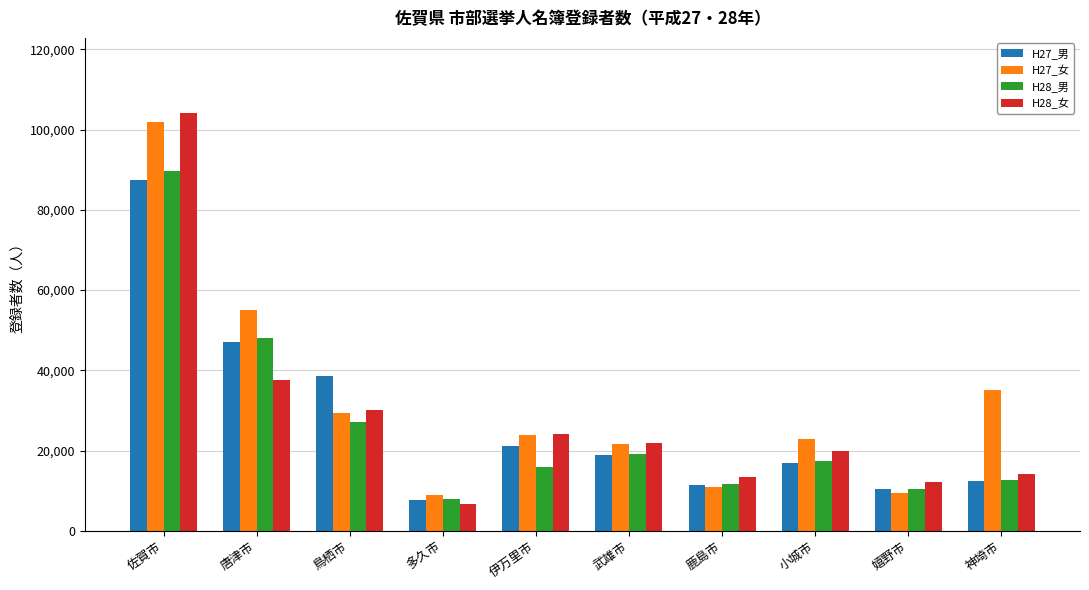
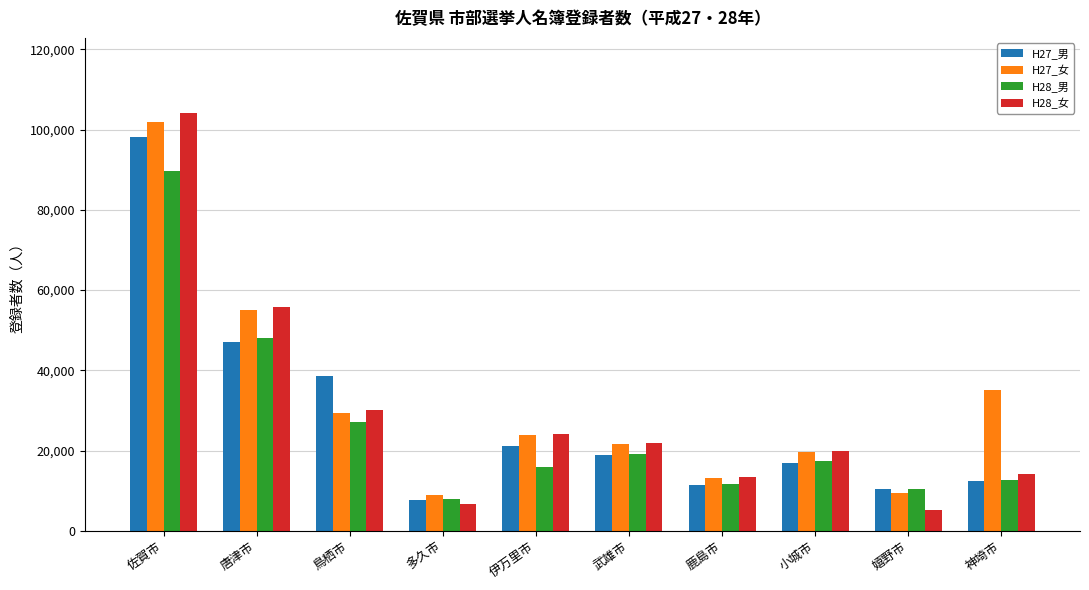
  {
    "H27_男": {
-     "佐賀市": "87,000",
+     "佐賀市": "98,000",
      "唐津市": "47,000",
      "鳥栖市": "38,000",
      "多久市": "8,000",
      "伊万里市": "21,000",
      "武雄市": "19,000",
      "鹿島市": "11,000",
      "小城市": "17,000",
      "嬉野市": "10,000",
      "神埼市": "12,000"
    },
    "H27_女": {
      "佐賀市": "102,000",
      "唐津市": "55,000",
      "鳥栖市": "29,000",
      "多久市": "9,000",
      "伊万里市": "24,000",
      "武雄市": "22,000",
-     "鹿島市": "11,000",
-     "小城市": "23,000",
+     "鹿島市": "13,000",
+     "小城市": "20,000",
      "嬉野市": "10,000",
      "神埼市": "35,000"
    },
    "H28_男": {
      "佐賀市": "90,000",
      "唐津市": "48,000",
      "鳥栖市": "27,000",
      "多久市": "8,000",
      "伊万里市": "16,000",
      "武雄市": "19,000",
      "鹿島市": "12,000",
      "小城市": "17,000",
      "嬉野市": "11,000",
      "神埼市": "13,000"
    },
    "H28_女": {
      "佐賀市": "104,000",
-     "唐津市": "38,000",
+     "唐津市": "56,000",
      "鳥栖市": "30,000",
      "多久市": "7,000",
      "伊万里市": "24,000",
      "武雄市": "22,000",
      "鹿島市": "13,000",
      "小城市": "20,000",
-     "嬉野市": "12,000",
+     "嬉野市": "5,000",
      "神埼市": "14,000"
    }
  }
